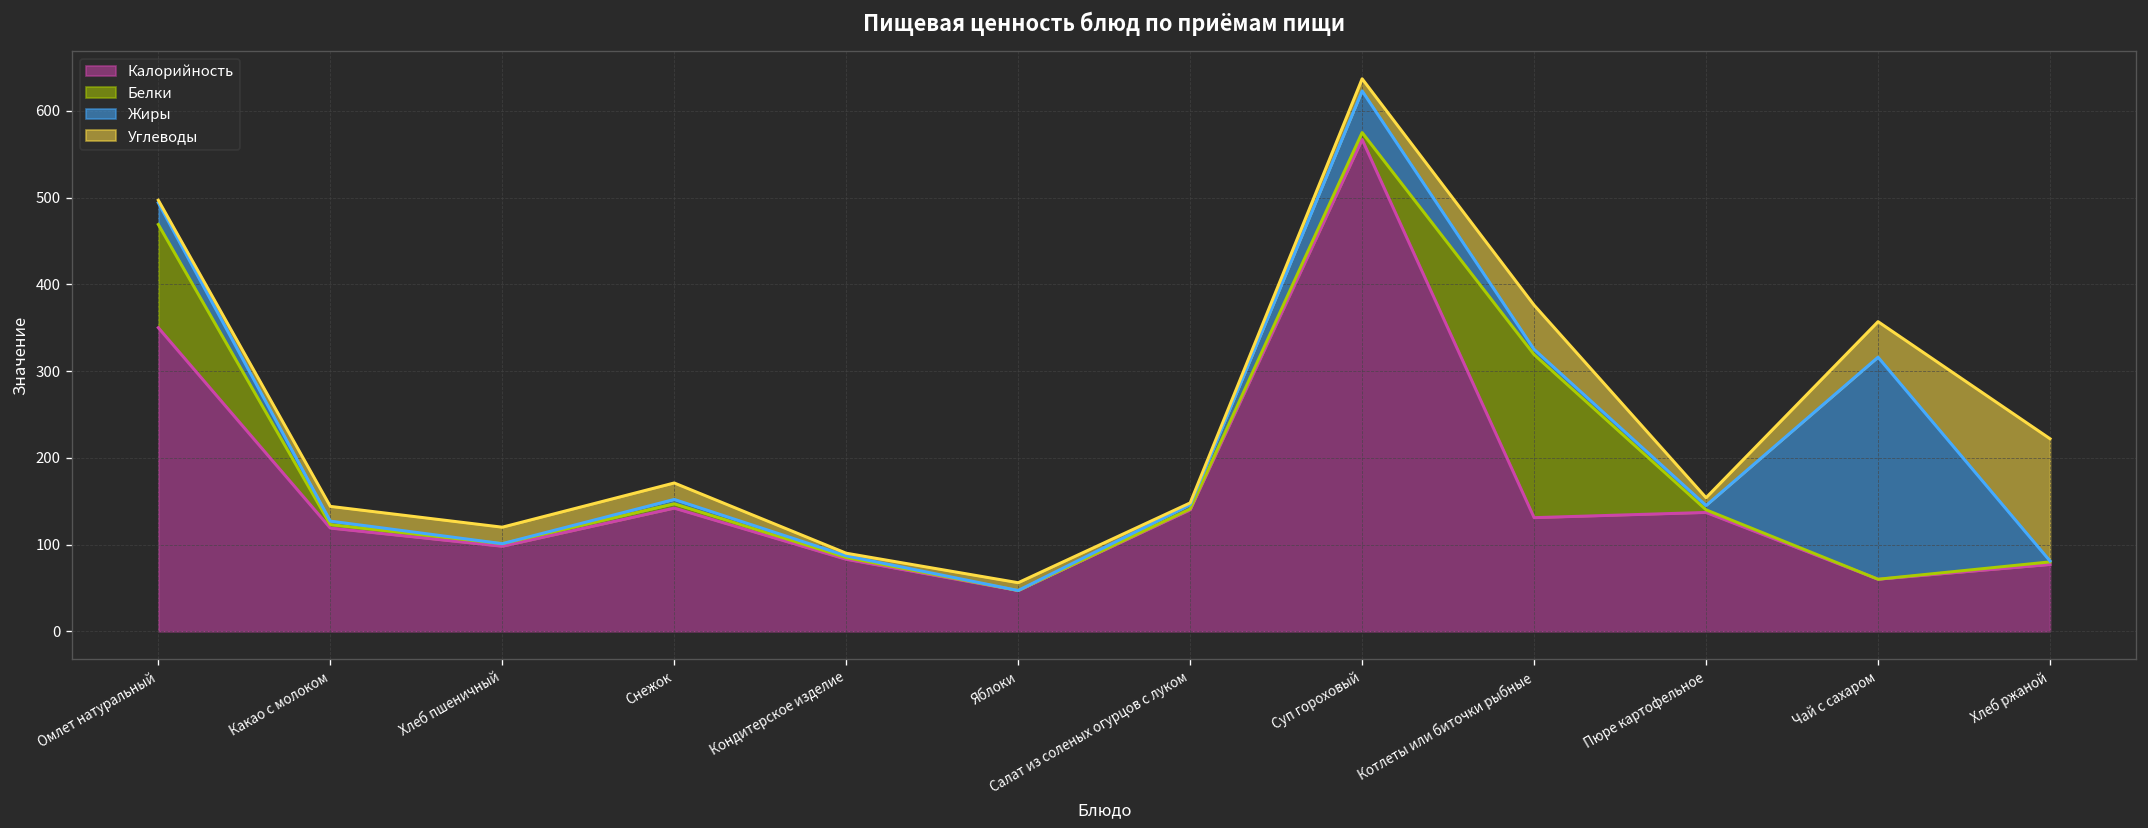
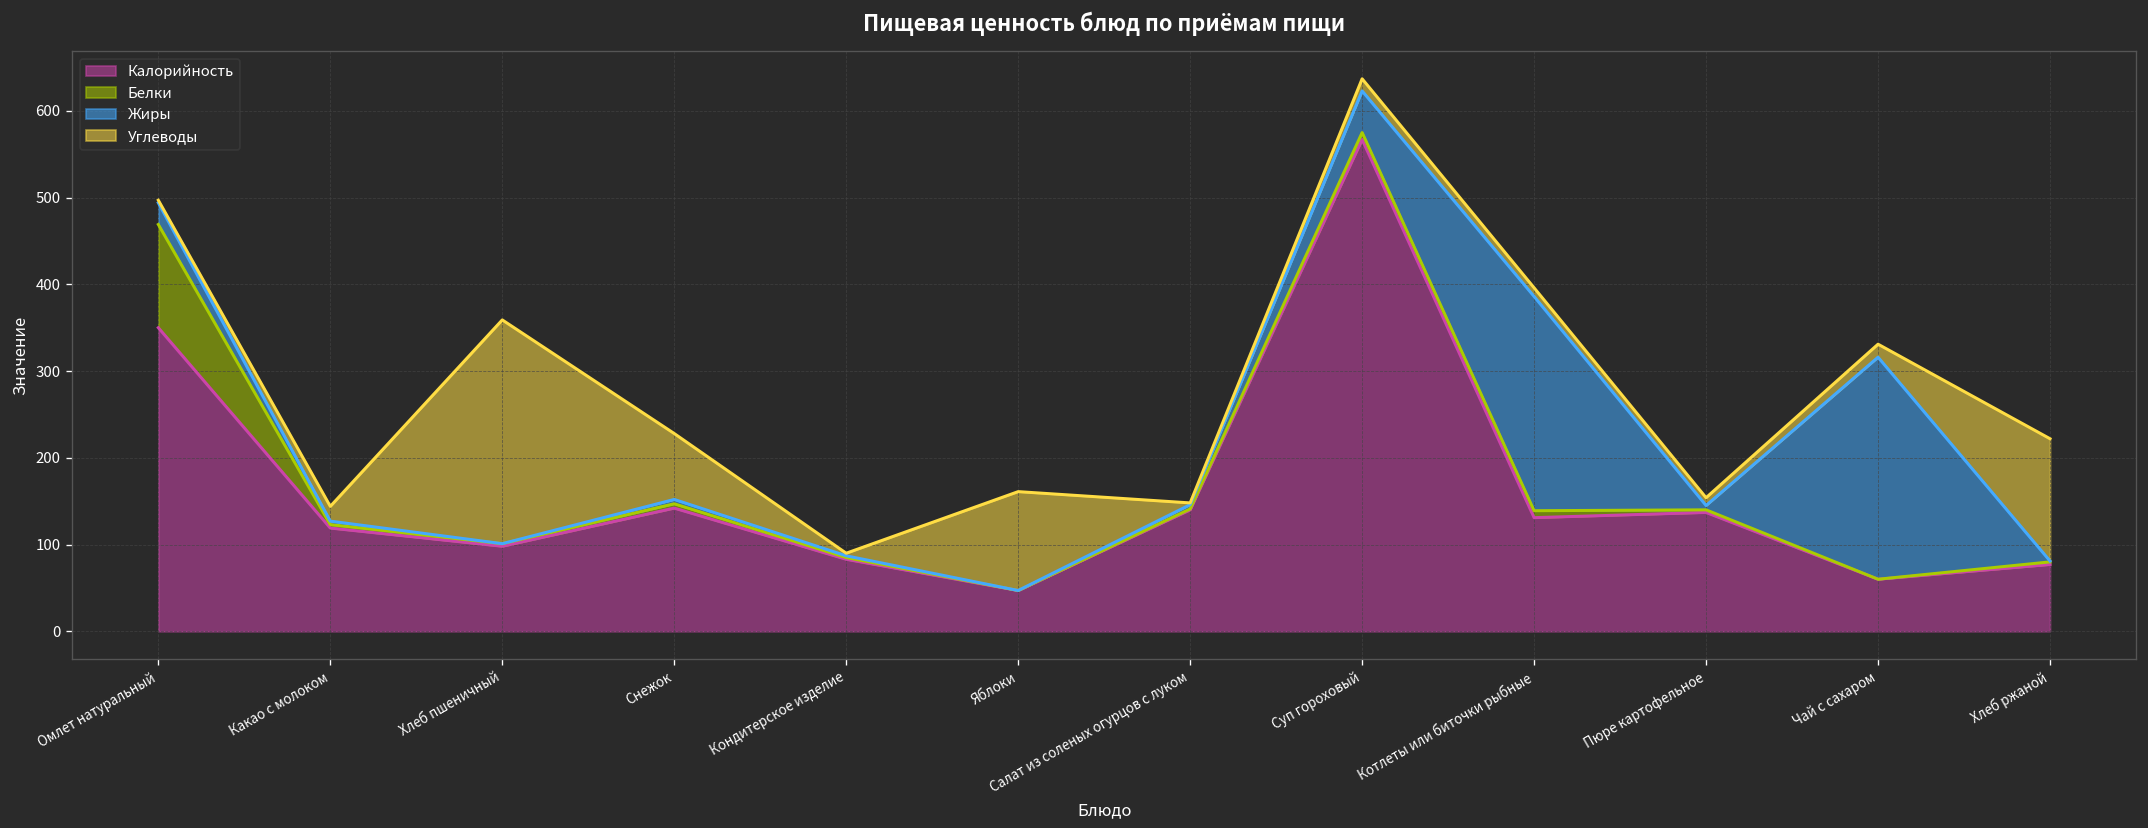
  {
    "Калорийность": {
      "Омлет натуральный": 350,
      "Какао с молоком": 120,
      "Снежок": 140,
      "Суп гороховый": 570,
      "Котлеты или биточки рыбные": 130
    },
    "Белки": {
      "Омлет натуральный": 120,
      "Какао с молоком": 0,
      "Снежок": 10,
      "Суп гороховый": 10,
-     "Котлеты или биточки рыбные": 190
+     "Котлеты или биточки рыбные": 10
    },
    "Жиры": {
      "Какао с молоком": 0,
      "Снежок": 10,
      "Суп гороховый": 50,
-     "Котлеты или биточки рыбные": 10,
+     "Котлеты или биточки рыбные": 250,
      "Пюре картофельное": 10,
      "Чай с сахаром": 260
    },
    "Углеводы": {
      "Какао с молоком": 20,
-     "Хлеб пшеничный": 20,
-     "Снежок": 20,
-     "Яблоки": 10,
+     "Хлеб пшеничный": 260,
+     "Снежок": 80,
+     "Яблоки": 110,
      "Суп гороховый": 10,
-     "Котлеты или биточки рыбные": 50,
+     "Котлеты или биточки рыбные": 10,
      "Пюре картофельное": 10,
-     "Чай с сахаром": 40,
+     "Чай с сахаром": 20,
      "Хлеб ржаной": 140
    }
  }
